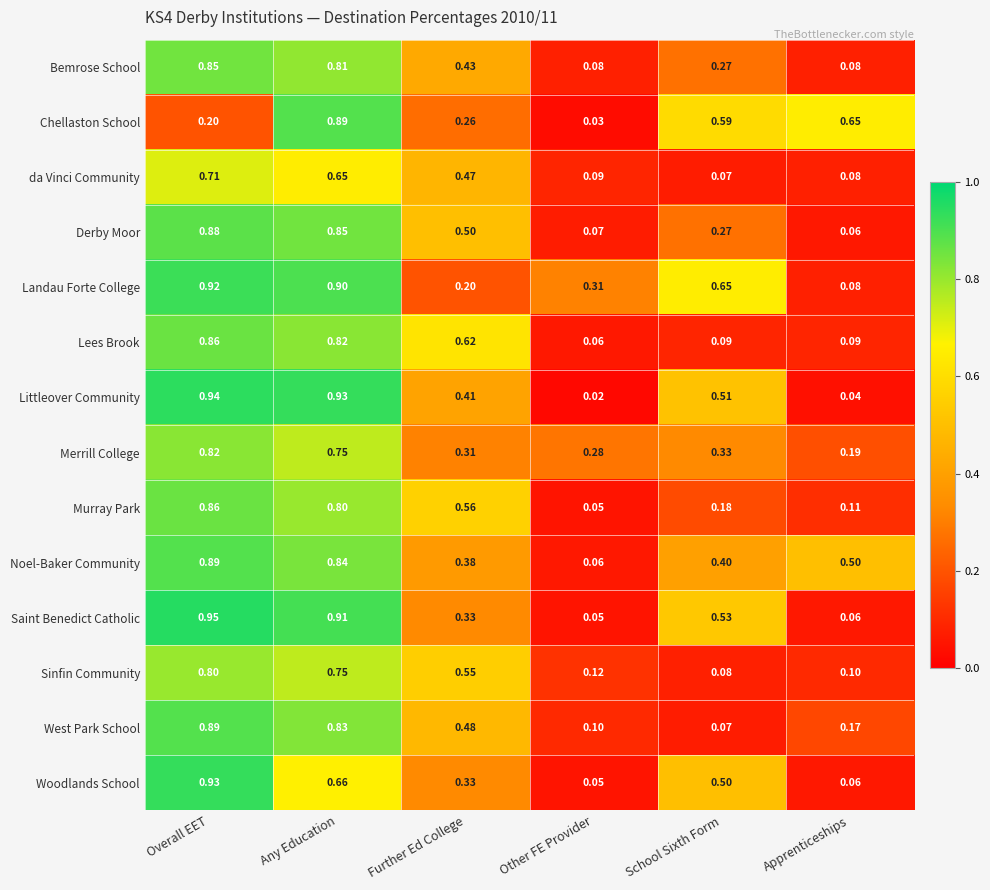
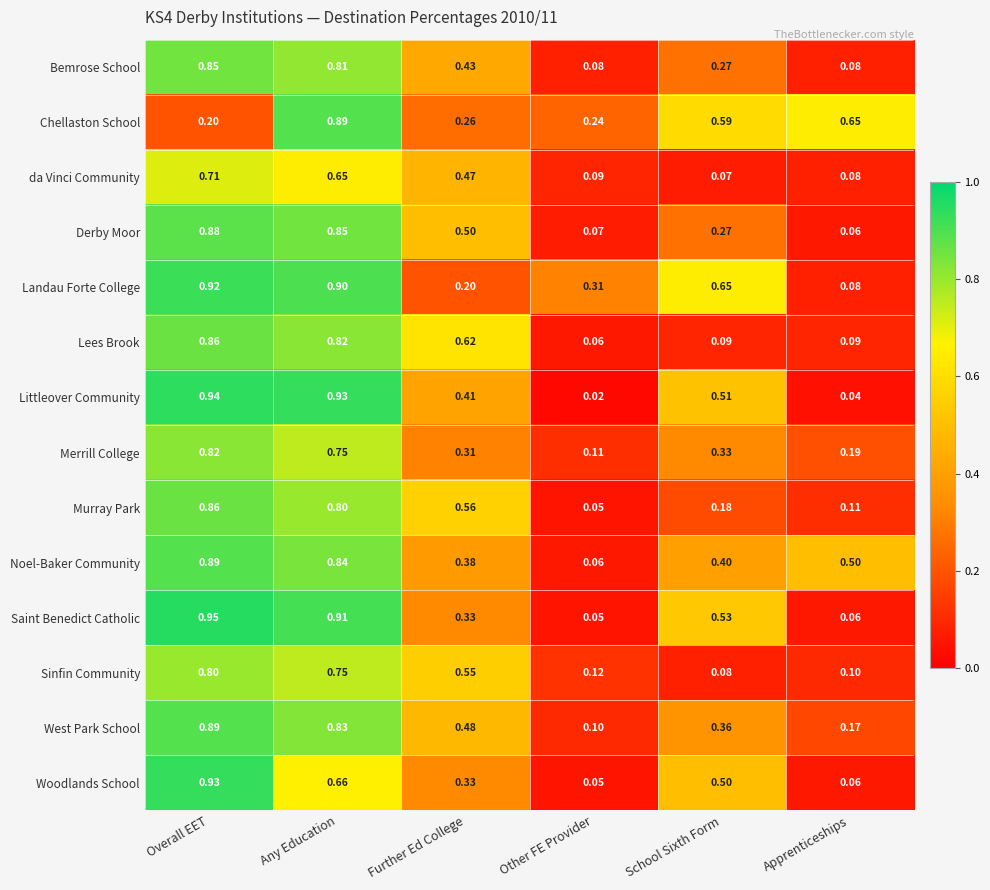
  {
    "Bemrose School": {
      "Overall EET": 0.85,
      "Any Education": 0.81,
      "Further Ed College": 0.43,
      "Other FE Provider": 0.08,
      "School Sixth Form": 0.27,
      "Apprenticeships": 0.08
    },
    "Chellaston School": {
      "Overall EET": 0.20,
      "Any Education": 0.89,
      "Further Ed College": 0.26,
-     "Other FE Provider": 0.03,
+     "Other FE Provider": 0.24,
      "School Sixth Form": 0.59,
      "Apprenticeships": 0.65
    },
    "da Vinci Community": {
      "Overall EET": 0.71,
      "Any Education": 0.65,
      "Further Ed College": 0.47,
      "Other FE Provider": 0.09,
      "School Sixth Form": 0.07,
      "Apprenticeships": 0.08
    },
    "Derby Moor": {
      "Overall EET": 0.88,
      "Any Education": 0.85,
      "Further Ed College": 0.50,
      "Other FE Provider": 0.07,
      "School Sixth Form": 0.27,
      "Apprenticeships": 0.06
    },
    "Landau Forte College": {
      "Overall EET": 0.92,
      "Any Education": 0.90,
      "Further Ed College": 0.20,
      "Other FE Provider": 0.31,
      "School Sixth Form": 0.65,
      "Apprenticeships": 0.08
    },
    "Lees Brook": {
      "Overall EET": 0.86,
      "Any Education": 0.82,
      "Further Ed College": 0.62,
      "Other FE Provider": 0.06,
      "School Sixth Form": 0.09,
      "Apprenticeships": 0.09
    },
    "Littleover Community": {
      "Overall EET": 0.94,
      "Any Education": 0.93,
      "Further Ed College": 0.41,
      "Other FE Provider": 0.02,
      "School Sixth Form": 0.51,
      "Apprenticeships": 0.04
    },
    "Merrill College": {
      "Overall EET": 0.82,
      "Any Education": 0.75,
      "Further Ed College": 0.31,
-     "Other FE Provider": 0.28,
+     "Other FE Provider": 0.11,
      "School Sixth Form": 0.33,
      "Apprenticeships": 0.19
    },
    "Murray Park": {
      "Overall EET": 0.86,
      "Any Education": 0.80,
      "Further Ed College": 0.56,
      "Other FE Provider": 0.05,
      "School Sixth Form": 0.18,
      "Apprenticeships": 0.11
    },
    "Noel-Baker Community": {
      "Overall EET": 0.89,
      "Any Education": 0.84,
      "Further Ed College": 0.38,
      "Other FE Provider": 0.06,
      "School Sixth Form": 0.40,
      "Apprenticeships": 0.50
    },
    "Saint Benedict Catholic": {
      "Overall EET": 0.95,
      "Any Education": 0.91,
      "Further Ed College": 0.33,
      "Other FE Provider": 0.05,
      "School Sixth Form": 0.53,
      "Apprenticeships": 0.06
    },
    "Sinfin Community": {
      "Overall EET": 0.80,
      "Any Education": 0.75,
      "Further Ed College": 0.55,
      "Other FE Provider": 0.12,
      "School Sixth Form": 0.08,
      "Apprenticeships": 0.10
    },
    "West Park School": {
      "Overall EET": 0.89,
      "Any Education": 0.83,
      "Further Ed College": 0.48,
      "Other FE Provider": 0.10,
-     "School Sixth Form": 0.07,
+     "School Sixth Form": 0.36,
      "Apprenticeships": 0.17
    },
    "Woodlands School": {
      "Overall EET": 0.93,
      "Any Education": 0.66,
      "Further Ed College": 0.33,
      "Other FE Provider": 0.05,
      "School Sixth Form": 0.50,
      "Apprenticeships": 0.06
    }
  }
